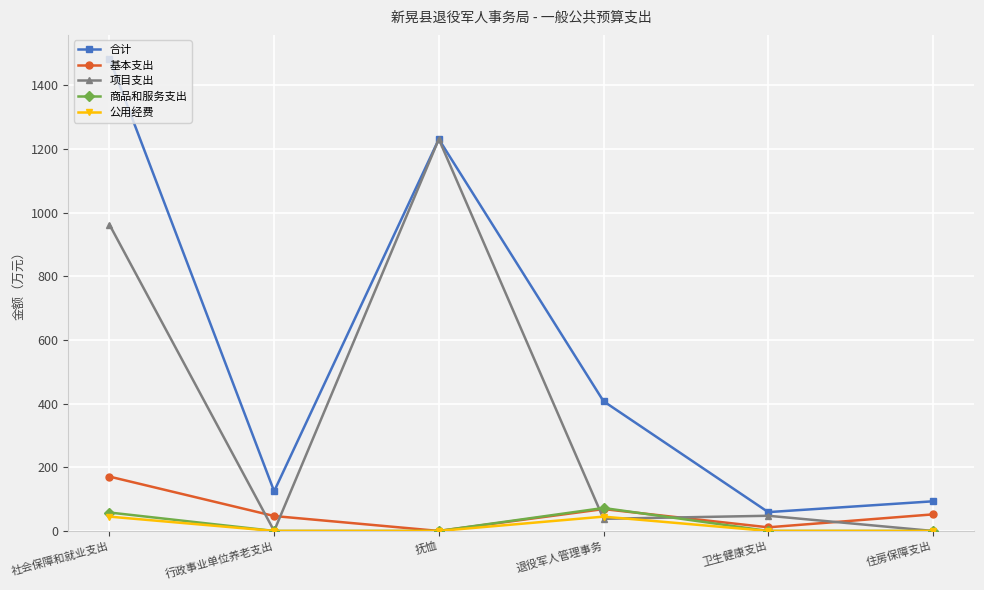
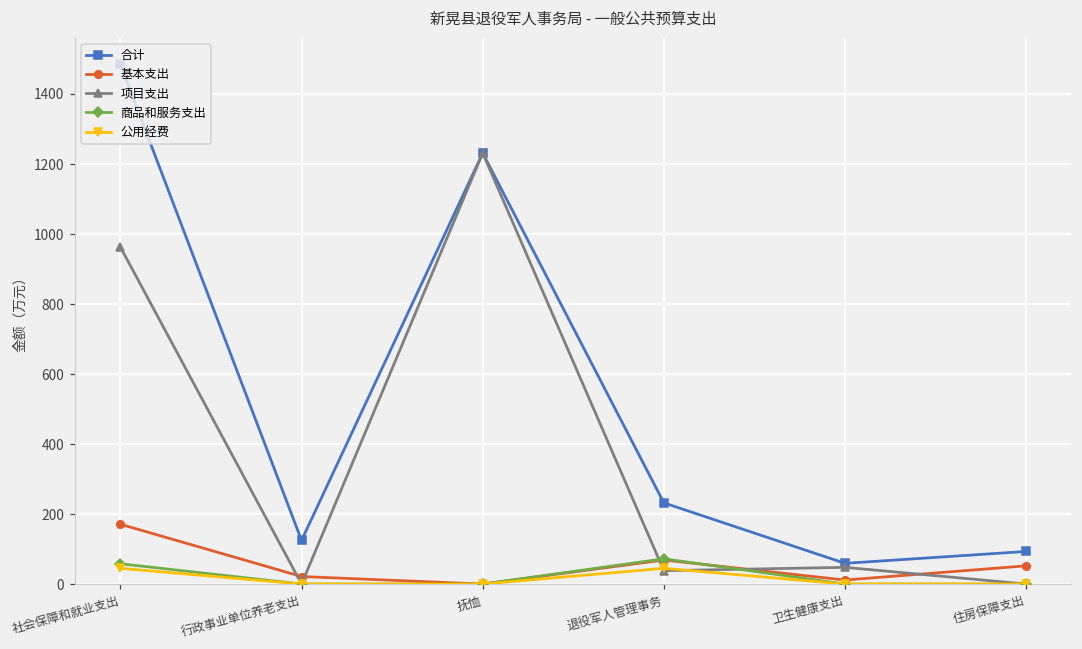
  {
    "合计": {
      "行政事业单位养老支出": 120,
-     "退役军人管理事务": 410,
+     "退役军人管理事务": 230,
      "卫生健康支出": 60,
      "住房保障支出": 90
    },
    "基本支出": {
      "社会保障和就业支出": 170,
-     "行政事业单位养老支出": 50,
+     "行政事业单位养老支出": 20,
      "卫生健康支出": 10,
      "住房保障支出": 50
    },
    "项目支出": {
      "社会保障和就业支出": 960,
      "卫生健康支出": 50
    },
    "商品和服务支出": {
      "社会保障和就业支出": 60
    },
    "公用经费": {
      "社会保障和就业支出": 50
    }
  }
